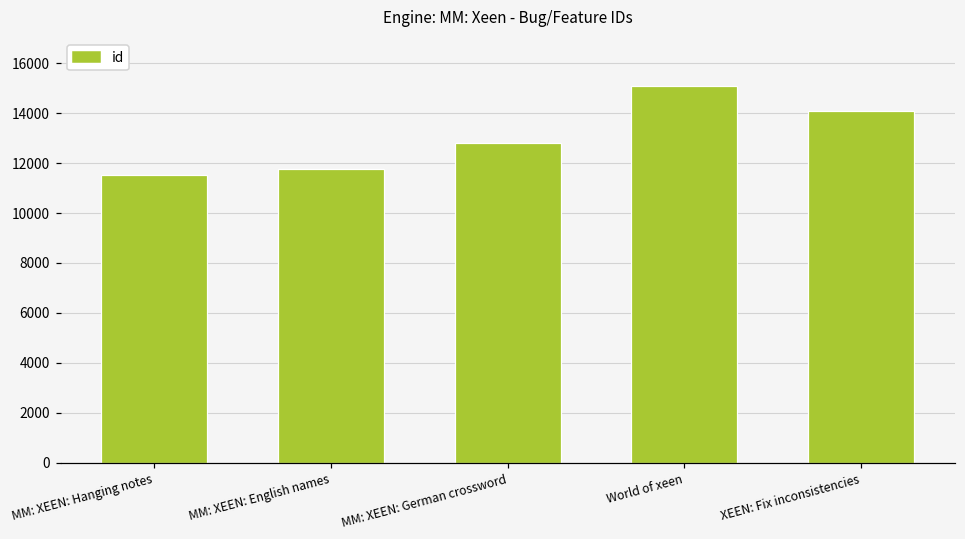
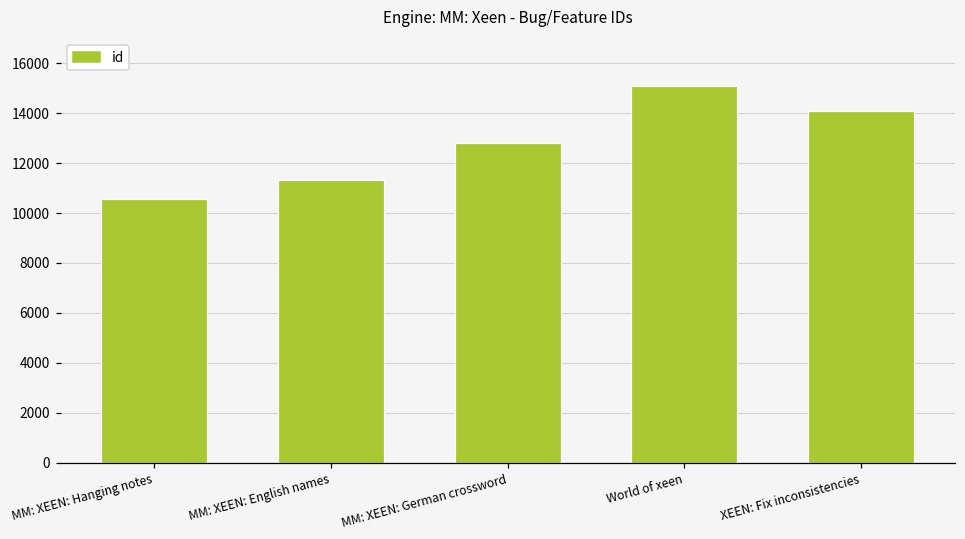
  {
-   "MM: XEEN: Hanging notes": 11500,
-   "MM: XEEN: English names": 11800,
+   "MM: XEEN: Hanging notes": 10500,
+   "MM: XEEN: English names": 11300,
    "MM: XEEN: German crossword": 12800,
    "World of xeen": 15100,
    "XEEN: Fix inconsistencies": 14100
  }
